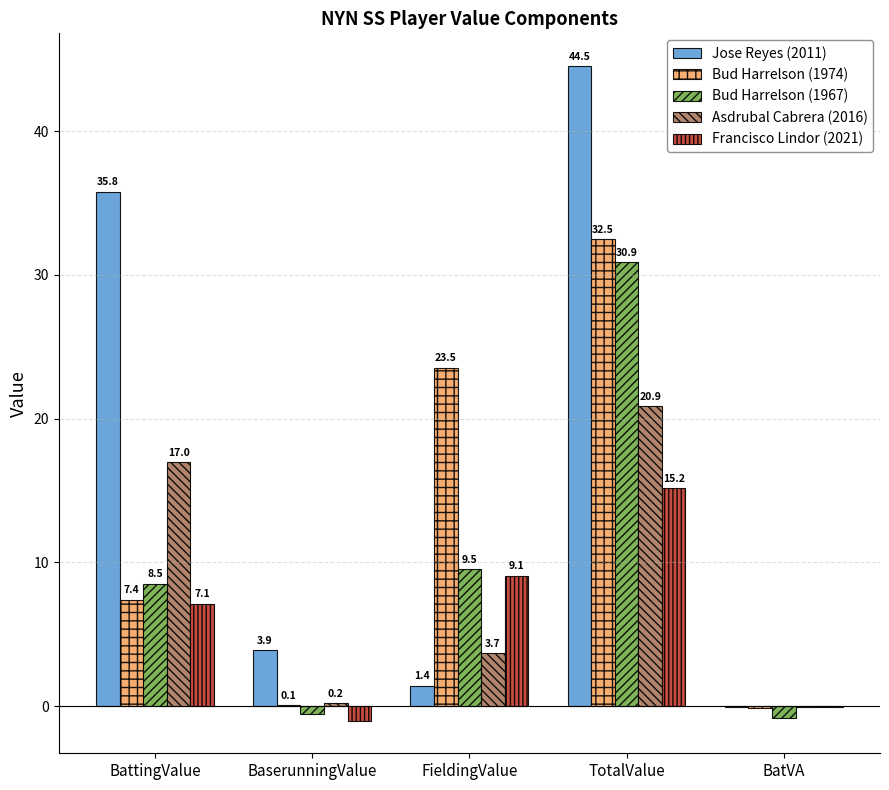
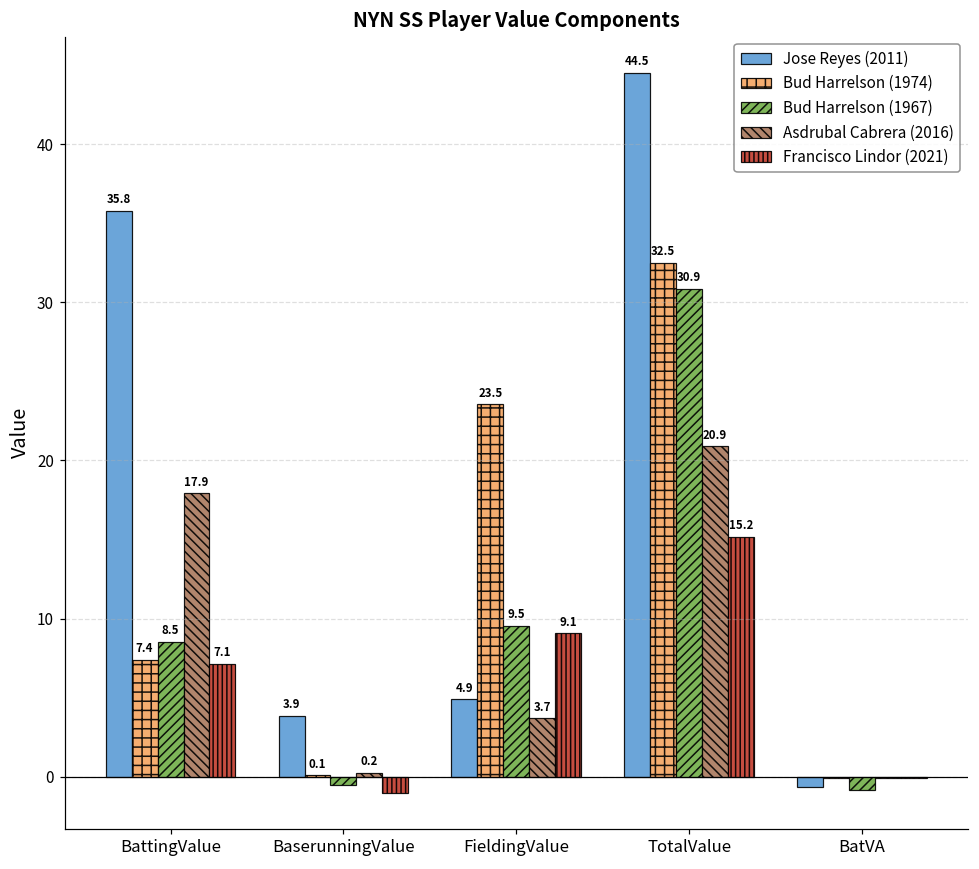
  {
    "Jose Reyes (2011)": {
      "BattingValue": 35.8,
      "BaserunningValue": 3.9,
-     "FieldingValue": 1.4,
+     "FieldingValue": 4.9,
      "TotalValue": 44.5,
-     "BatVA": -0.1
+     "BatVA": -0.6
    },
    "Bud Harrelson (1974)": {
      "BattingValue": 7.4,
      "BaserunningValue": 0.1,
      "FieldingValue": 23.5,
      "TotalValue": 32.5
    },
    "Bud Harrelson (1967)": {
      "BattingValue": 8.5,
      "FieldingValue": 9.5,
      "TotalValue": 30.9
    },
    "Asdrubal Cabrera (2016)": {
-     "BattingValue": 17.0,
+     "BattingValue": 17.9,
      "BaserunningValue": 0.2,
      "FieldingValue": 3.7,
      "TotalValue": 20.9
    },
    "Francisco Lindor (2021)": {
      "BattingValue": 7.1,
      "FieldingValue": 9.1,
      "TotalValue": 15.2
    }
  }
